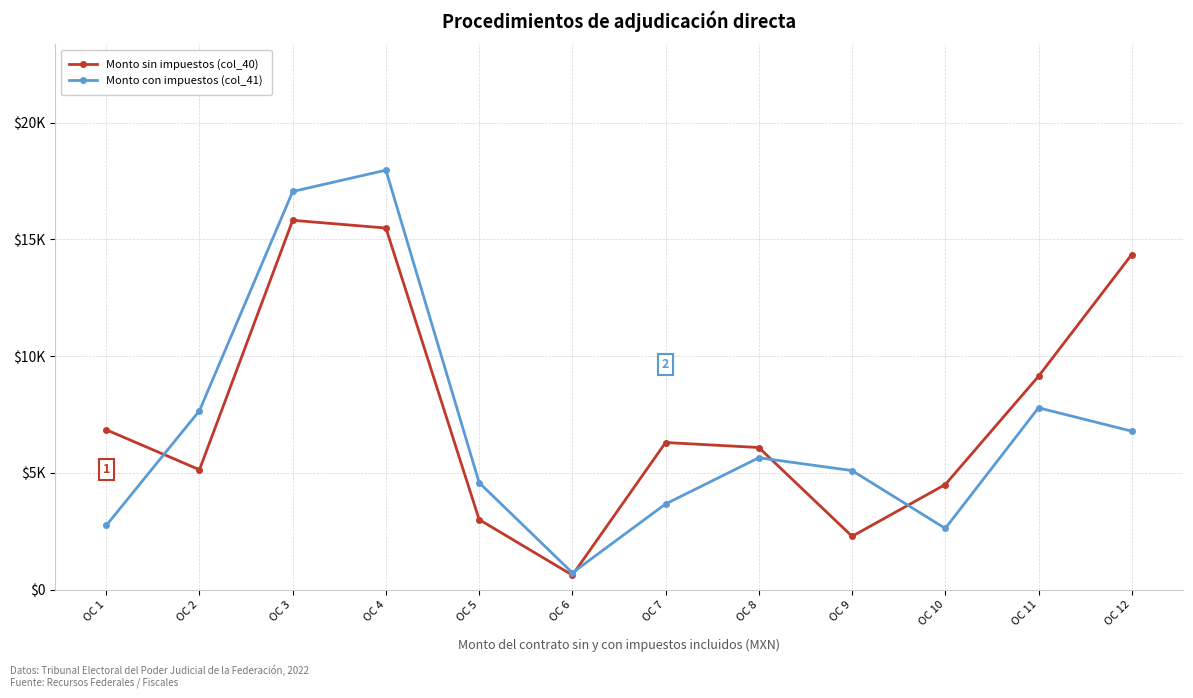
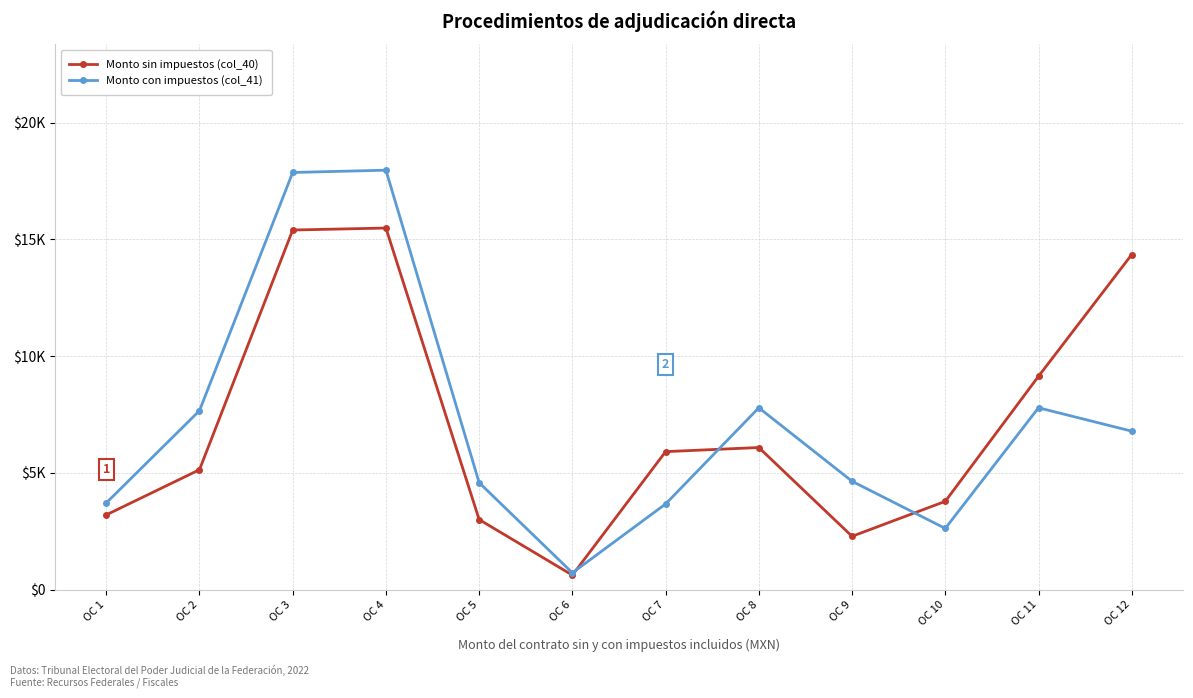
  {
    "Monto sin impuestos (col_40)": {
-     "OC 1": "$6800",
+     "OC 1": "$3200",
      "OC 2": "$5100",
-     "OC 3": "$15800",
+     "OC 3": "$15400",
      "OC 4": "$15500",
      "OC 5": "$3000",
-     "OC 7": "$6300",
+     "OC 7": "$5900",
      "OC 8": "$6100",
      "OC 9": "$2300",
-     "OC 10": "$4500",
+     "OC 10": "$3800",
      "OC 11": "$9100",
      "OC 12": "$14300"
    },
    "Monto con impuestos (col_41)": {
-     "OC 1": "$2700",
+     "OC 1": "$3700",
      "OC 2": "$7700",
-     "OC 3": "$17100",
+     "OC 3": "$17900",
      "OC 4": "$18000",
      "OC 5": "$4600",
      "OC 7": "$3700",
-     "OC 8": "$5600",
-     "OC 9": "$5100",
+     "OC 8": "$7800",
+     "OC 9": "$4600",
      "OC 10": "$2600",
      "OC 11": "$7800",
      "OC 12": "$6800"
    }
  }
